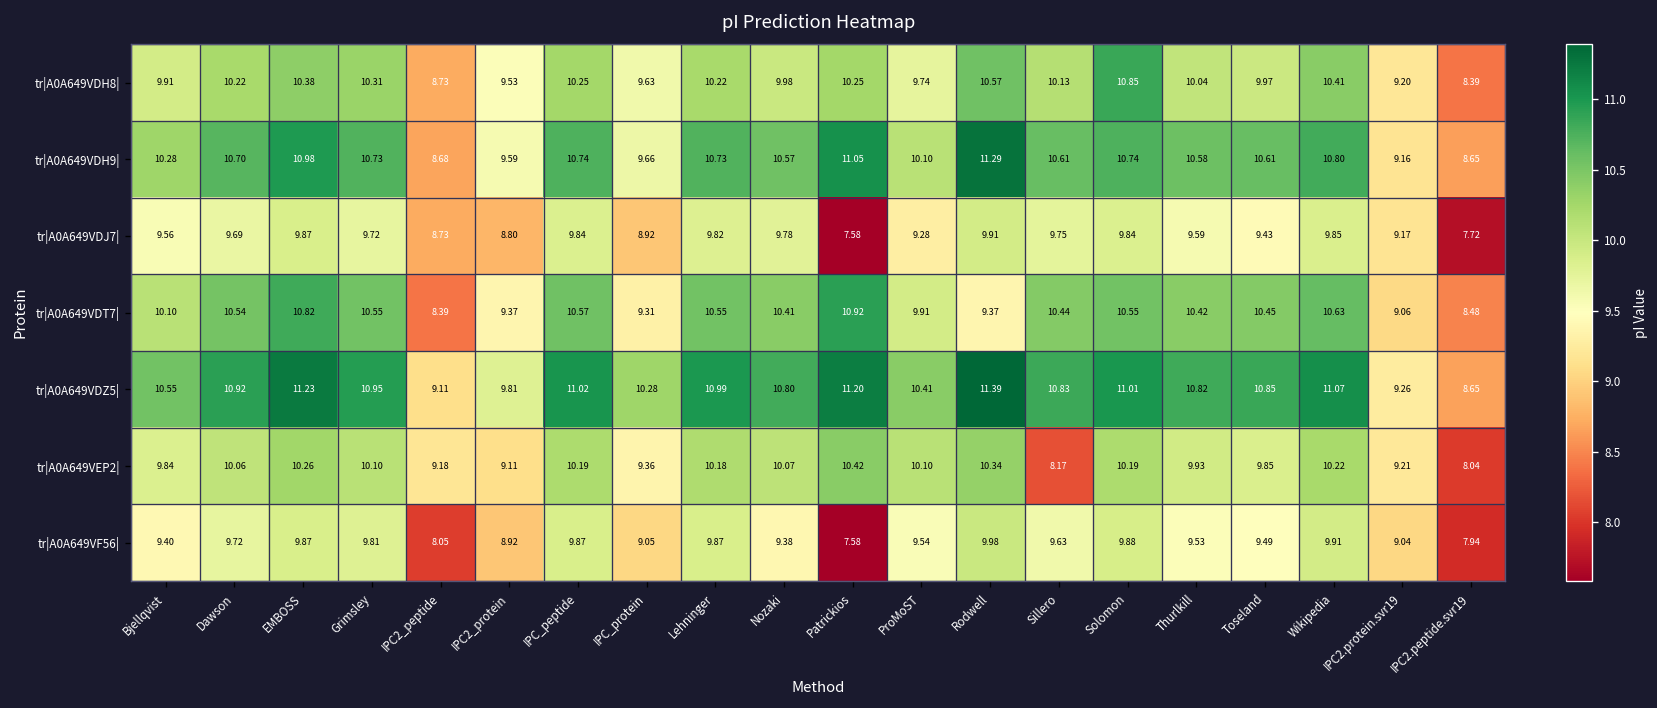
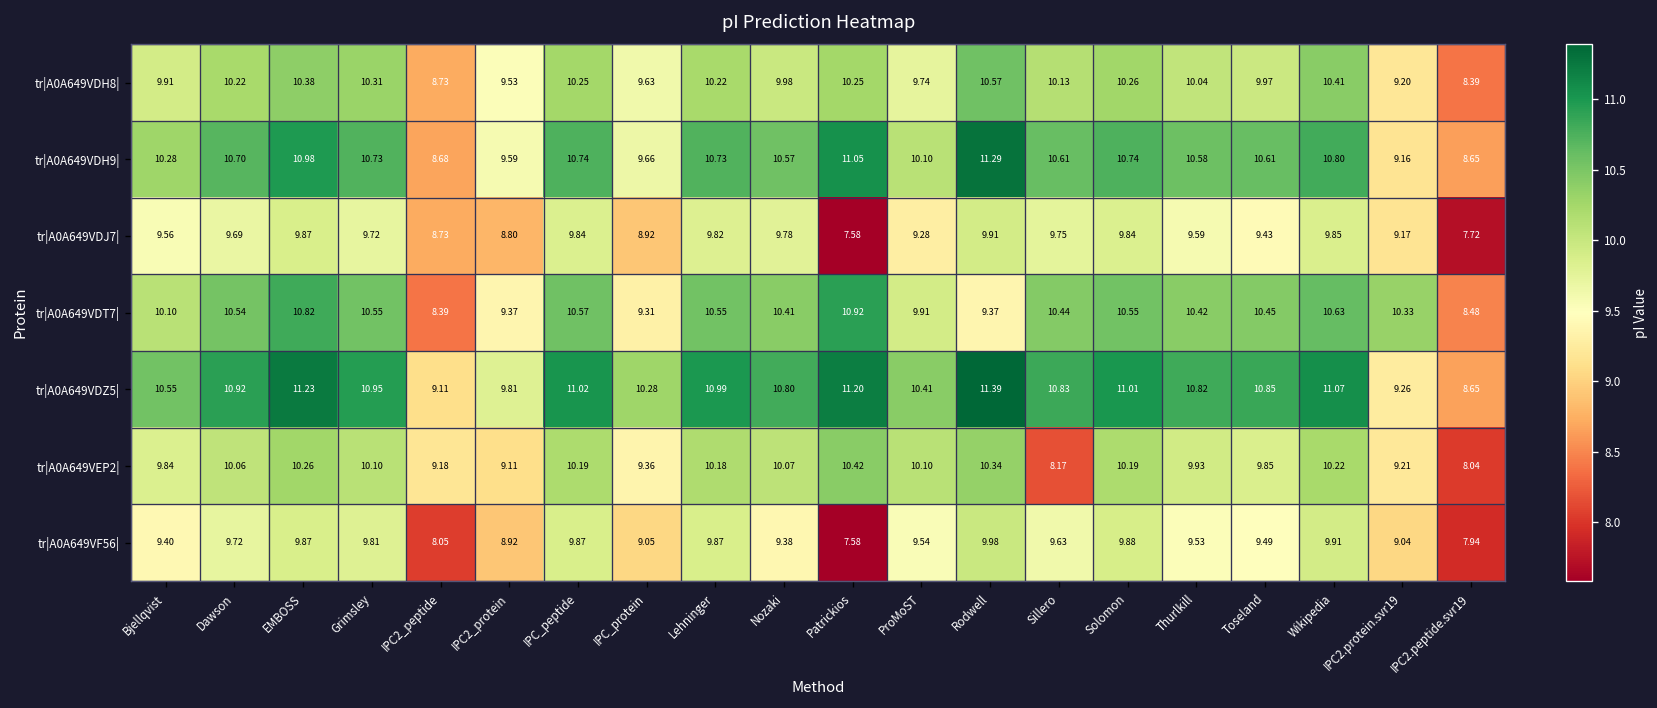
  {
    "tr|A0A649VDH8|": {
      "Bjellqvist": 9.91,
      "Dawson": 10.22,
      "EMBOSS": 10.38,
      "Grimsley": 10.31,
      "IPC2_peptide": 8.73,
      "IPC2_protein": 9.53,
      "IPC_peptide": 10.25,
      "IPC_protein": 9.63,
      "Lehninger": 10.22,
      "Nozaki": 9.98,
      "Patrickios": 10.25,
      "ProMoST": 9.74,
      "Rodwell": 10.57,
      "Sillero": 10.13,
-     "Solomon": 10.85,
+     "Solomon": 10.26,
      "Thurlkill": 10.04,
      "Toseland": 9.97,
      "Wikipedia": 10.41,
      "IPC2.protein.svr19": 9.20,
      "IPC2.peptide.svr19": 8.39
    },
    "tr|A0A649VDH9|": {
      "Bjellqvist": 10.28,
      "Dawson": 10.70,
      "EMBOSS": 10.98,
      "Grimsley": 10.73,
      "IPC2_peptide": 8.68,
      "IPC2_protein": 9.59,
      "IPC_peptide": 10.74,
      "IPC_protein": 9.66,
      "Lehninger": 10.73,
      "Nozaki": 10.57,
      "Patrickios": 11.05,
      "ProMoST": 10.10,
      "Rodwell": 11.29,
      "Sillero": 10.61,
      "Solomon": 10.74,
      "Thurlkill": 10.58,
      "Toseland": 10.61,
      "Wikipedia": 10.80,
      "IPC2.protein.svr19": 9.16,
      "IPC2.peptide.svr19": 8.65
    },
    "tr|A0A649VDJ7|": {
      "Bjellqvist": 9.56,
      "Dawson": 9.69,
      "EMBOSS": 9.87,
      "Grimsley": 9.72,
      "IPC2_peptide": 8.73,
      "IPC2_protein": 8.80,
      "IPC_peptide": 9.84,
      "IPC_protein": 8.92,
      "Lehninger": 9.82,
      "Nozaki": 9.78,
      "Patrickios": 7.58,
      "ProMoST": 9.28,
      "Rodwell": 9.91,
      "Sillero": 9.75,
      "Solomon": 9.84,
      "Thurlkill": 9.59,
      "Toseland": 9.43,
      "Wikipedia": 9.85,
      "IPC2.protein.svr19": 9.17,
      "IPC2.peptide.svr19": 7.72
    },
    "tr|A0A649VDT7|": {
      "Bjellqvist": 10.10,
      "Dawson": 10.54,
      "EMBOSS": 10.82,
      "Grimsley": 10.55,
      "IPC2_peptide": 8.39,
      "IPC2_protein": 9.37,
      "IPC_peptide": 10.57,
      "IPC_protein": 9.31,
      "Lehninger": 10.55,
      "Nozaki": 10.41,
      "Patrickios": 10.92,
      "ProMoST": 9.91,
      "Rodwell": 9.37,
      "Sillero": 10.44,
      "Solomon": 10.55,
      "Thurlkill": 10.42,
      "Toseland": 10.45,
      "Wikipedia": 10.63,
-     "IPC2.protein.svr19": 9.06,
+     "IPC2.protein.svr19": 10.33,
      "IPC2.peptide.svr19": 8.48
    },
    "tr|A0A649VDZ5|": {
      "Bjellqvist": 10.55,
      "Dawson": 10.92,
      "EMBOSS": 11.23,
      "Grimsley": 10.95,
      "IPC2_peptide": 9.11,
      "IPC2_protein": 9.81,
      "IPC_peptide": 11.02,
      "IPC_protein": 10.28,
      "Lehninger": 10.99,
      "Nozaki": 10.80,
      "Patrickios": 11.20,
      "ProMoST": 10.41,
      "Rodwell": 11.39,
      "Sillero": 10.83,
      "Solomon": 11.01,
      "Thurlkill": 10.82,
      "Toseland": 10.85,
      "Wikipedia": 11.07,
      "IPC2.protein.svr19": 9.26,
      "IPC2.peptide.svr19": 8.65
    },
    "tr|A0A649VEP2|": {
      "Bjellqvist": 9.84,
      "Dawson": 10.06,
      "EMBOSS": 10.26,
      "Grimsley": 10.10,
      "IPC2_peptide": 9.18,
      "IPC2_protein": 9.11,
      "IPC_peptide": 10.19,
      "IPC_protein": 9.36,
      "Lehninger": 10.18,
      "Nozaki": 10.07,
      "Patrickios": 10.42,
      "ProMoST": 10.10,
      "Rodwell": 10.34,
      "Sillero": 8.17,
      "Solomon": 10.19,
      "Thurlkill": 9.93,
      "Toseland": 9.85,
      "Wikipedia": 10.22,
      "IPC2.protein.svr19": 9.21,
      "IPC2.peptide.svr19": 8.04
    },
    "tr|A0A649VF56|": {
      "Bjellqvist": 9.40,
      "Dawson": 9.72,
      "EMBOSS": 9.87,
      "Grimsley": 9.81,
      "IPC2_peptide": 8.05,
      "IPC2_protein": 8.92,
      "IPC_peptide": 9.87,
      "IPC_protein": 9.05,
      "Lehninger": 9.87,
      "Nozaki": 9.38,
      "Patrickios": 7.58,
      "ProMoST": 9.54,
      "Rodwell": 9.98,
      "Sillero": 9.63,
      "Solomon": 9.88,
      "Thurlkill": 9.53,
      "Toseland": 9.49,
      "Wikipedia": 9.91,
      "IPC2.protein.svr19": 9.04,
      "IPC2.peptide.svr19": 7.94
    }
  }
